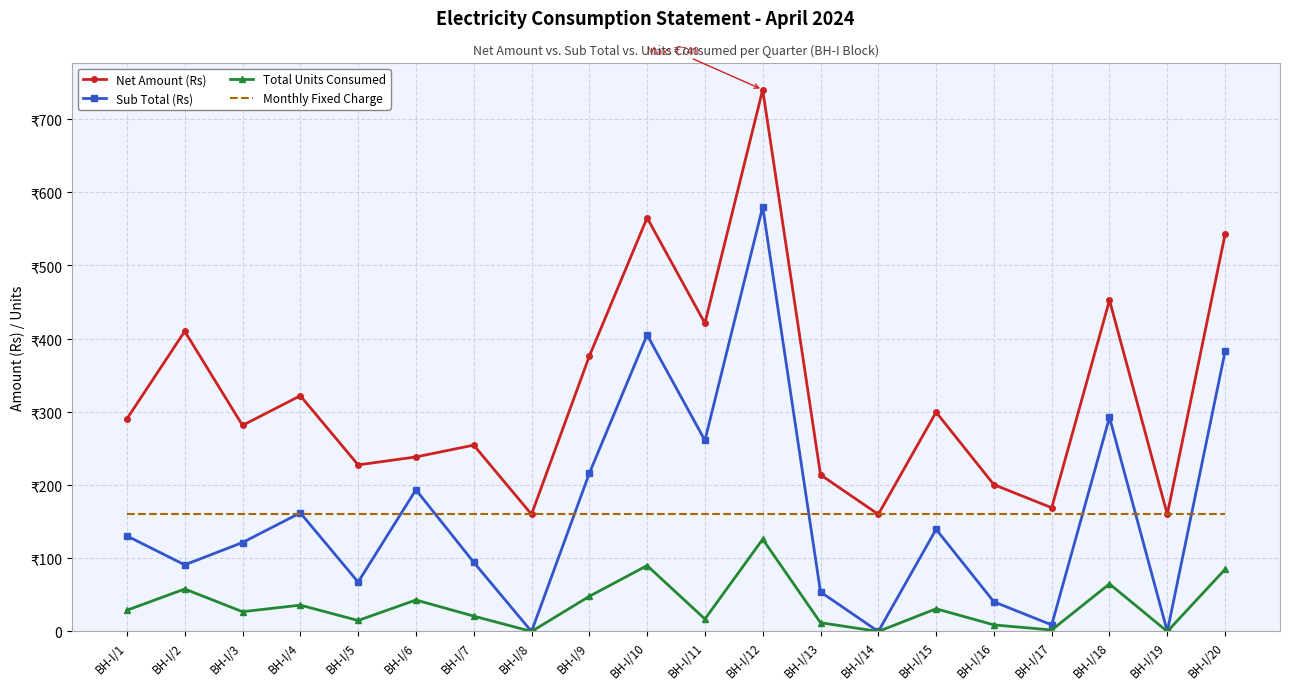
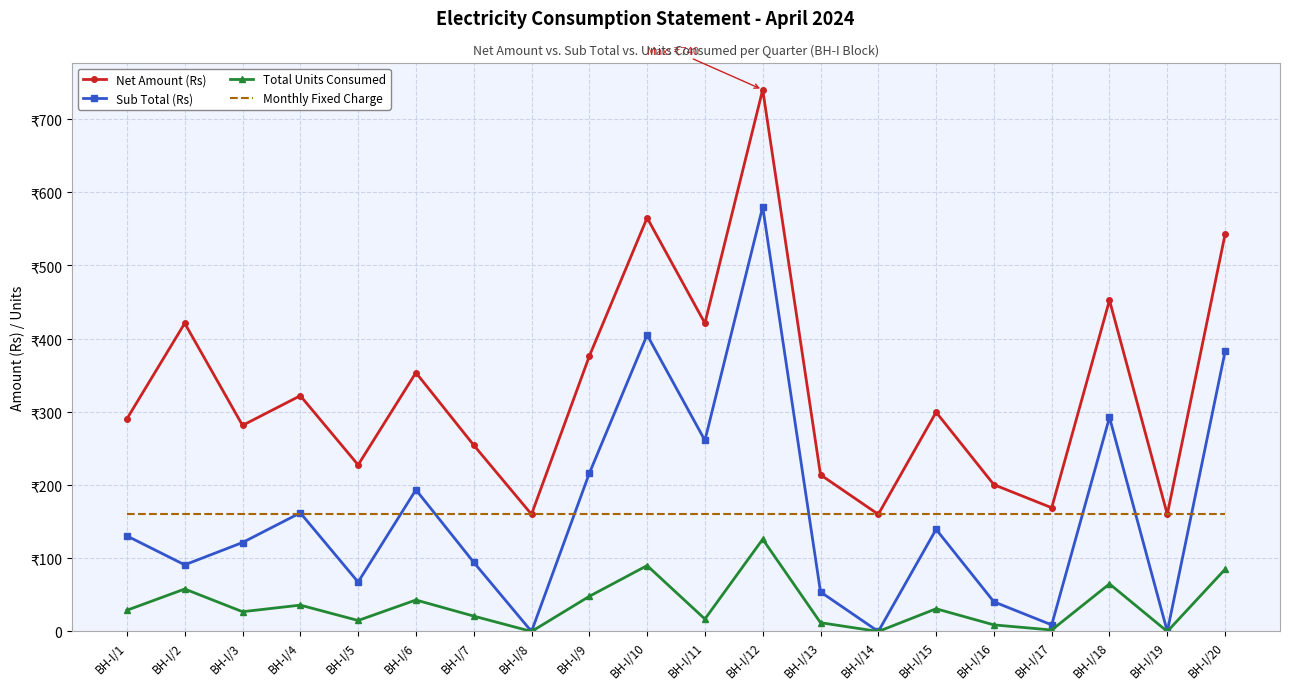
  {
    "Net Amount (Rs)": {
      "BH-I/1": "₹290",
-     "BH-I/2": "₹410",
+     "BH-I/2": "₹420",
      "BH-I/3": "₹280",
      "BH-I/4": "₹320",
      "BH-I/5": "₹230",
-     "BH-I/6": "₹240",
+     "BH-I/6": "₹350",
      "BH-I/7": "₹250",
      "BH-I/9": "₹380",
      "BH-I/10": "₹570",
      "BH-I/11": "₹420",
      "BH-I/13": "₹210",
      "BH-I/15": "₹300",
      "BH-I/16": "₹200",
      "BH-I/17": "₹170",
      "BH-I/18": "₹450",
      "BH-I/20": "₹540"
    },
    "Sub Total (Rs)": {
      "BH-I/1": "₹130",
      "BH-I/2": "₹90",
      "BH-I/3": "₹120",
      "BH-I/5": "₹70",
      "BH-I/6": "₹190",
      "BH-I/7": "₹90",
      "BH-I/9": "₹220",
      "BH-I/10": "₹410",
      "BH-I/11": "₹260",
      "BH-I/12": "₹580",
      "BH-I/13": "₹50",
      "BH-I/15": "₹140",
      "BH-I/16": "₹40",
      "BH-I/17": "₹10",
      "BH-I/18": "₹290",
      "BH-I/20": "₹380"
    },
    "Total Units Consumed": {
      "BH-I/1": "₹30",
      "BH-I/2": "₹60",
      "BH-I/3": "₹30",
      "BH-I/4": "₹40",
      "BH-I/5": "₹20",
      "BH-I/6": "₹40",
      "BH-I/7": "₹20",
      "BH-I/9": "₹50",
      "BH-I/10": "₹90",
      "BH-I/11": "₹20",
      "BH-I/12": "₹130",
      "BH-I/13": "₹10",
      "BH-I/15": "₹30",
      "BH-I/16": "₹10",
      "BH-I/17": "₹0",
      "BH-I/18": "₹70",
      "BH-I/20": "₹90"
    },
    "Monthly Fixed Charge": {
      "BH-I/1": "₹160",
      "BH-I/2": "₹160",
      "BH-I/3": "₹160",
      "BH-I/5": "₹160",
      "BH-I/6": "₹160",
      "BH-I/7": "₹160",
      "BH-I/9": "₹160",
      "BH-I/10": "₹160",
      "BH-I/11": "₹160",
      "BH-I/12": "₹160",
      "BH-I/13": "₹160",
      "BH-I/15": "₹160",
      "BH-I/16": "₹160",
      "BH-I/17": "₹160",
      "BH-I/18": "₹160",
      "BH-I/20": "₹160"
    }
  }
